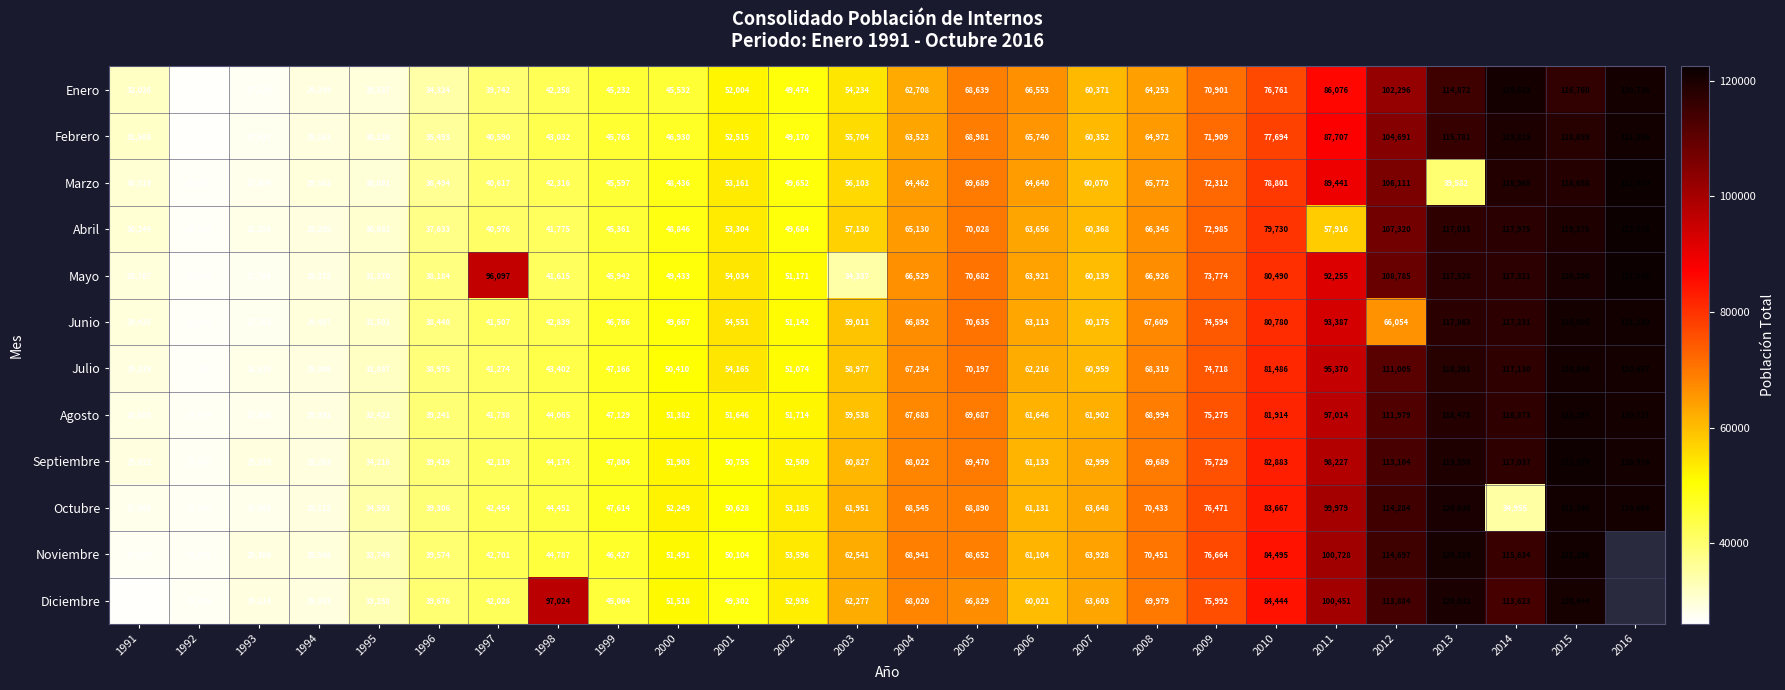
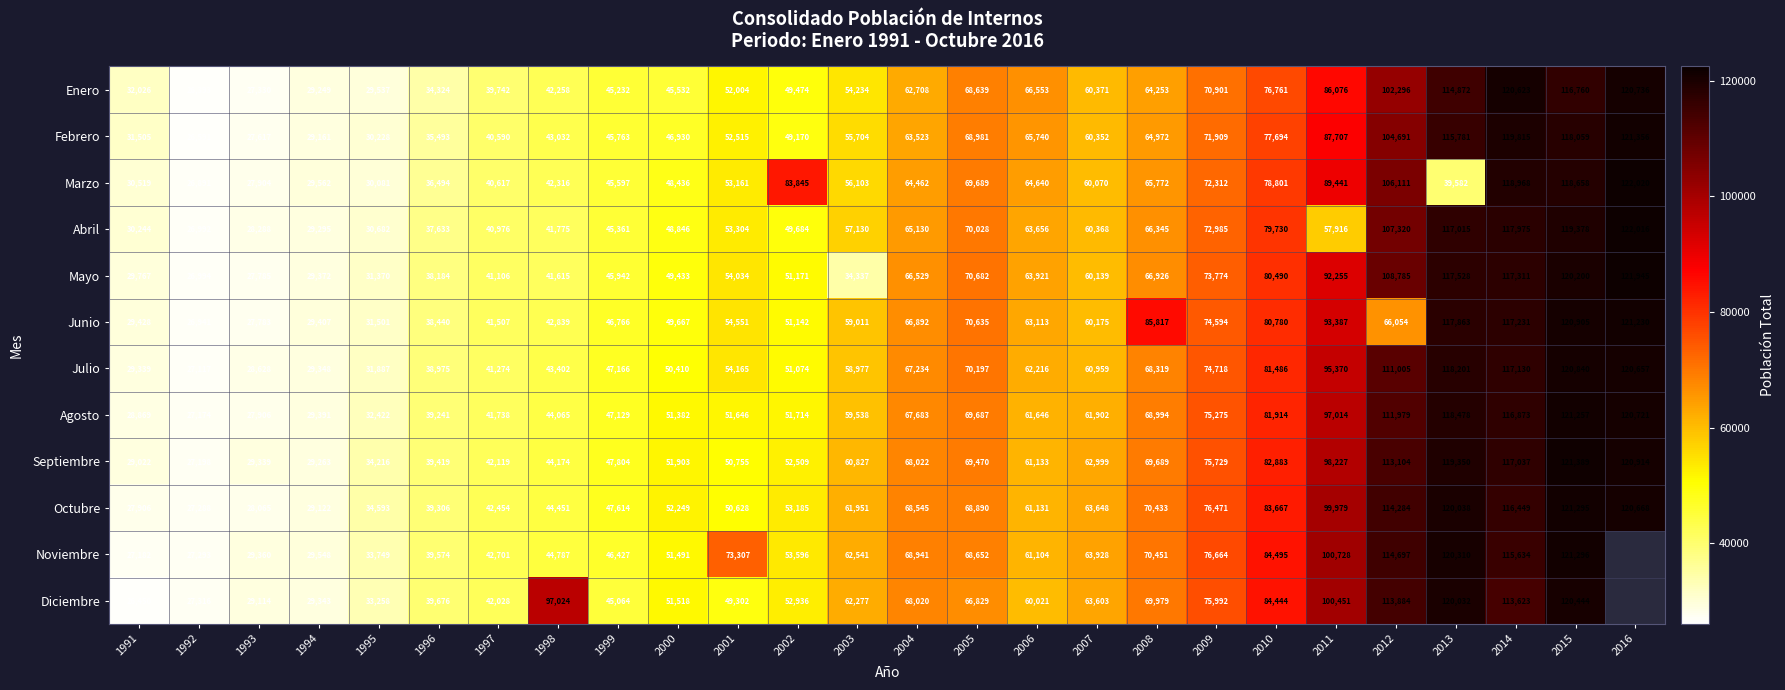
  {
    "Marzo": {
      "1996": "36,494",
      "1997": "40,617",
      "1998": "42,316",
      "1999": "45,597",
      "2000": "48,436",
      "2001": "53,161",
-     "2002": "49,652",
+     "2002": "83,845",
      "2003": "56,103",
      "2004": "64,462",
      "2005": "69,689",
      "2006": "64,640",
      "2007": "60,070",
      "2008": "65,772",
      "2009": "72,312",
      "2010": "78,801",
      "2011": "89,441",
      "2012": "106,111",
      "2013": "39,582"
    },
    "Mayo": {
      "1995": "31,370",
      "1996": "38,184",
-     "1997": "96,097",
+     "1997": "41,106",
      "1998": "41,615",
      "1999": "45,942",
      "2000": "49,433",
      "2001": "54,034",
      "2002": "51,171",
      "2003": "34,337",
      "2004": "66,529",
      "2005": "70,682",
      "2006": "63,921",
      "2007": "60,139",
      "2008": "66,926",
      "2009": "73,774",
      "2010": "80,490",
      "2011": "92,255",
      "2012": "108,785"
    },
    "Junio": {
      "1995": "31,501",
      "1996": "38,440",
      "1997": "41,507",
      "1998": "42,839",
      "1999": "46,766",
      "2000": "49,667",
      "2001": "54,551",
      "2002": "51,142",
      "2003": "59,011",
      "2004": "66,892",
      "2005": "70,635",
      "2006": "63,113",
      "2007": "60,175",
-     "2008": "67,609",
+     "2008": "85,817",
      "2009": "74,594",
      "2010": "80,780",
      "2011": "93,387",
      "2012": "66,054"
    },
    "Octubre": {
      "1995": "34,593",
      "1996": "39,306",
      "1997": "42,454",
      "1998": "44,451",
      "1999": "47,614",
      "2000": "52,249",
      "2001": "50,628",
      "2002": "53,185",
      "2003": "61,951",
      "2004": "68,545",
      "2005": "68,890",
      "2006": "61,131",
      "2007": "63,648",
      "2008": "70,433",
      "2009": "76,471",
      "2010": "83,667",
      "2011": "99,979",
      "2012": "114,284",
-     "2014": "34,955"
+     "2014": "116,449"
    },
    "Noviembre": {
      "1995": "33,749",
      "1996": "39,574",
      "1997": "42,701",
      "1998": "44,787",
      "1999": "46,427",
      "2000": "51,491",
-     "2001": "50,104",
+     "2001": "73,307",
      "2002": "53,596",
      "2003": "62,541",
      "2004": "68,941",
      "2005": "68,652",
      "2006": "61,104",
      "2007": "63,928",
      "2008": "70,451",
      "2009": "76,664",
      "2010": "84,495",
      "2011": "100,728",
      "2012": "114,697",
      "2014": "115,634"
    }
  }
